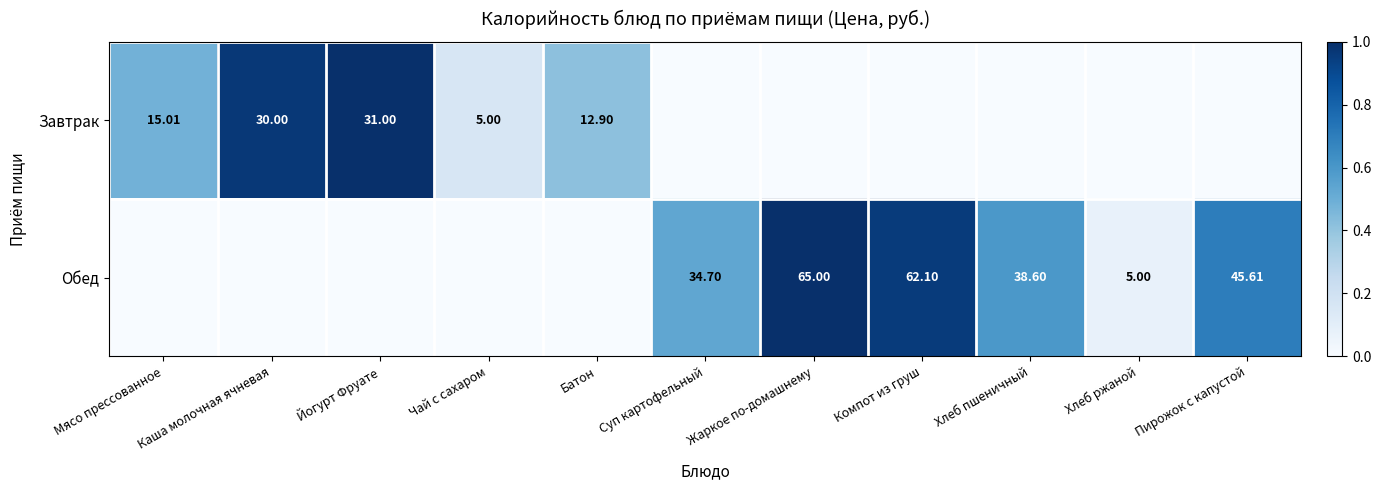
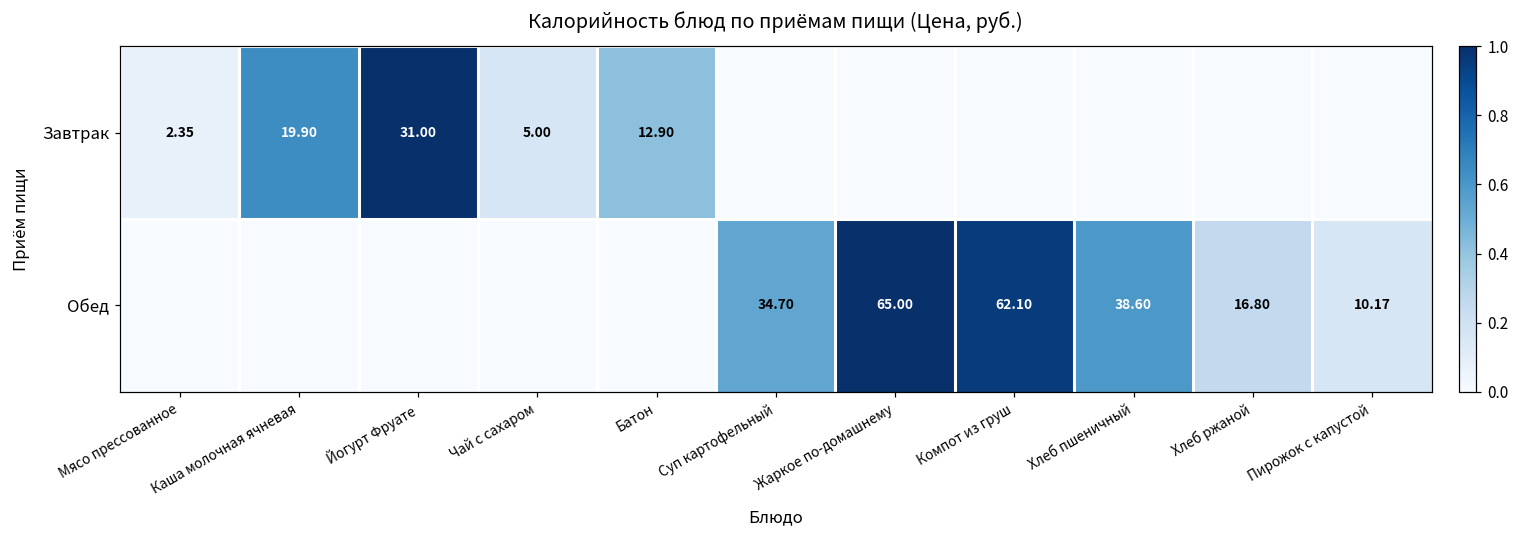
  {
    "Завтрак": {
-     "Мясо прессованное": 15.01,
-     "Каша молочная ячневая": 30.00,
+     "Мясо прессованное": 2.35,
+     "Каша молочная ячневая": 19.90,
      "Йогурт Фруате": 31.00,
      "Чай с сахаром": 5.00,
      "Батон": 12.90
    },
    "Обед": {
      "Суп картофельный": 34.70,
      "Жаркое по-домашнему": 65.00,
      "Компот из груш": 62.10,
      "Хлеб пшеничный": 38.60,
-     "Хлеб ржаной": 5.00,
-     "Пирожок с капустой": 45.61
+     "Хлеб ржаной": 16.80,
+     "Пирожок с капустой": 10.17
    }
  }
